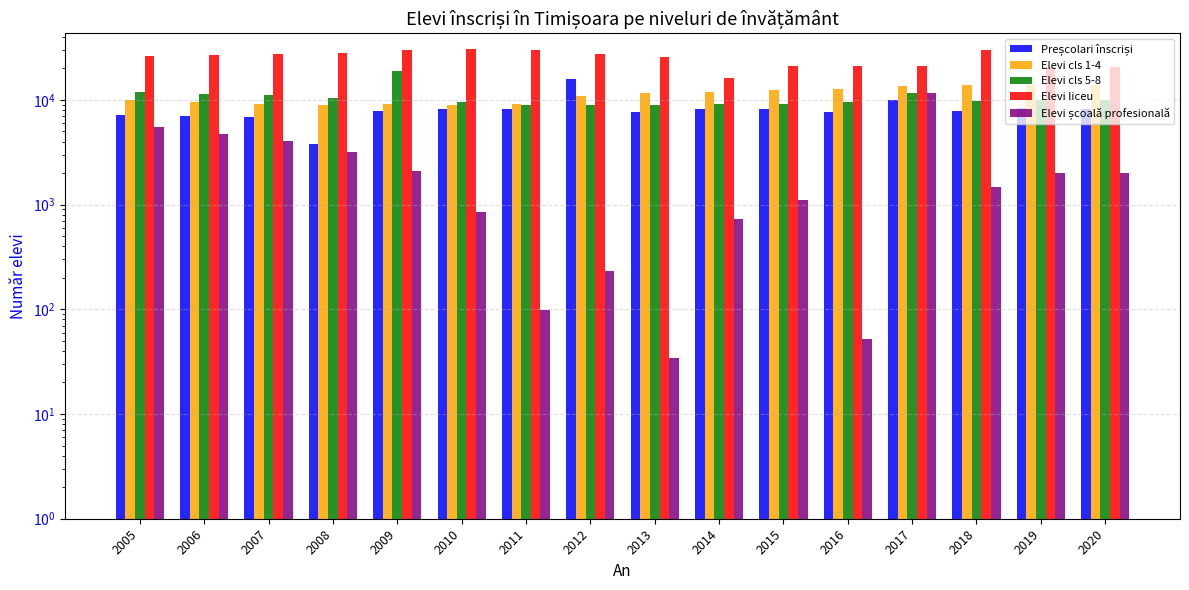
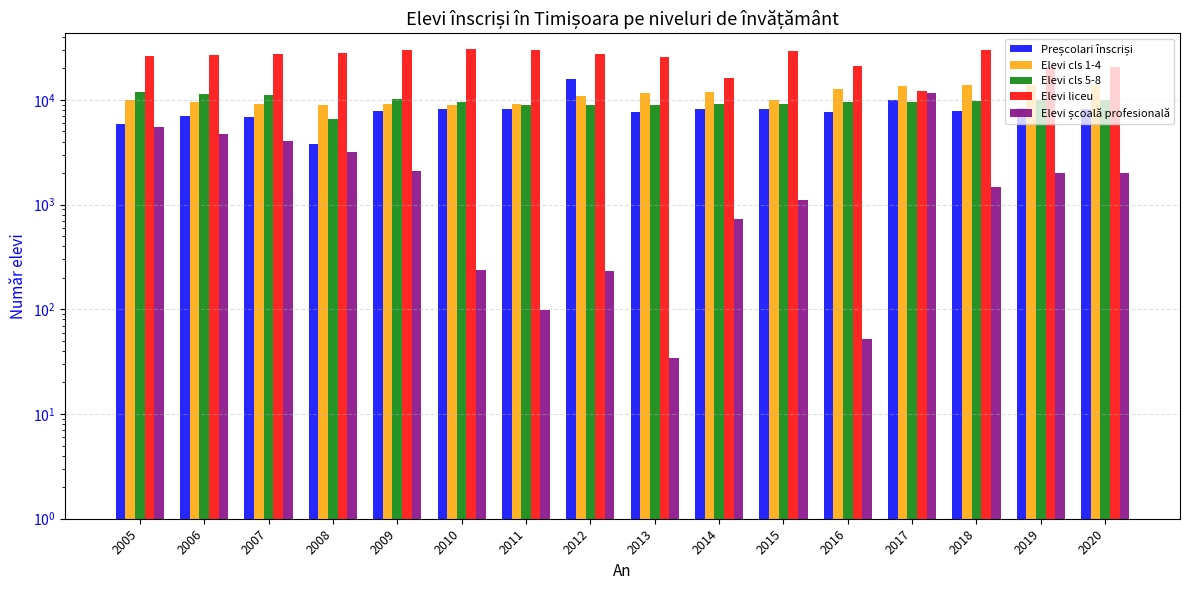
  {
    "Preșcolari înscriși": {
-     "2005": 7000,
+     "2005": 6000,
      "2006": 7000,
      "2007": 7000,
      "2008": 3800,
      "2009": 8000,
      "2010": 8000,
      "2011": 8000,
      "2012": 16000,
      "2013": 8000,
      "2014": 8000,
      "2015": 8000,
      "2016": 8000,
      "2017": 10000,
      "2018": 8000
    },
    "Elevi cls 1-4": {
      "2005": 10000,
      "2006": 10000,
      "2007": 9000,
      "2008": 9000,
      "2009": 9000,
      "2010": 9000,
      "2011": 9000,
      "2012": 11000,
      "2013": 12000,
      "2014": 12000,
-     "2015": 12000,
+     "2015": 10000,
      "2016": 13000,
      "2017": 14000,
      "2018": 14000
    },
    "Elevi cls 5-8": {
      "2005": 12000,
      "2006": 11000,
      "2007": 11000,
-     "2008": 10000,
-     "2009": 19000,
+     "2008": 7000,
+     "2009": 10000,
      "2010": 10000,
      "2011": 9000,
      "2012": 9000,
      "2013": 9000,
      "2014": 9000,
      "2015": 9000,
      "2016": 10000,
-     "2017": 12000,
+     "2017": 9000,
      "2018": 10000
    },
    "Elevi liceu": {
      "2005": 26000,
      "2006": 27000,
      "2007": 27000,
      "2008": 28000,
      "2009": 30000,
      "2010": 31000,
      "2011": 30000,
      "2012": 27000,
      "2013": 26000,
      "2014": 16000,
-     "2015": 21000,
+     "2015": 29000,
      "2016": 21000,
-     "2017": 21000,
+     "2017": 12000,
      "2018": 30000
    },
    "Elevi școală profesională": {
      "2005": 6000,
      "2006": 5000,
      "2007": 4100,
      "2008": 3200,
      "2009": 2100,
-     "2010": 800,
+     "2010": 240,
      "2011": 100,
      "2012": 230,
      "2013": 34,
      "2014": 700,
      "2015": 1100,
      "2016": 50,
      "2017": 12000,
      "2018": 1500,
      "2019": 2000,
      "2020": 2000
    }
  }
